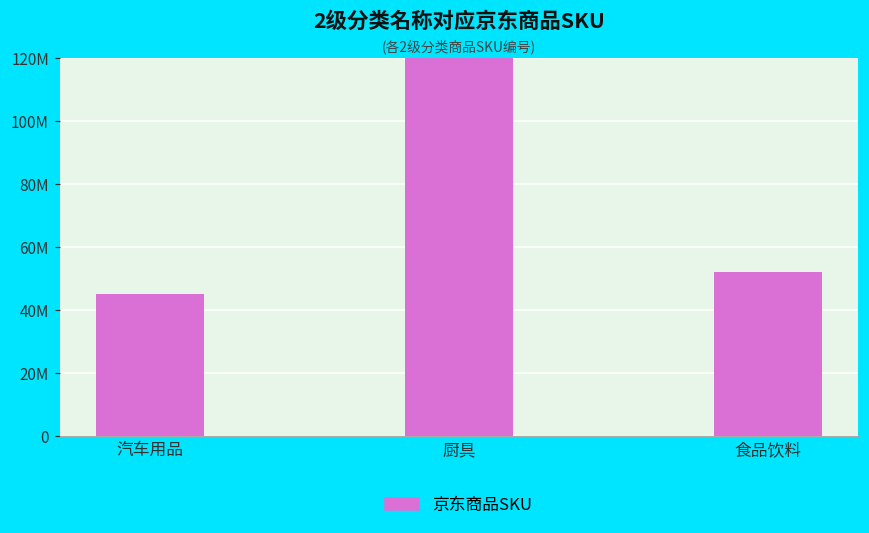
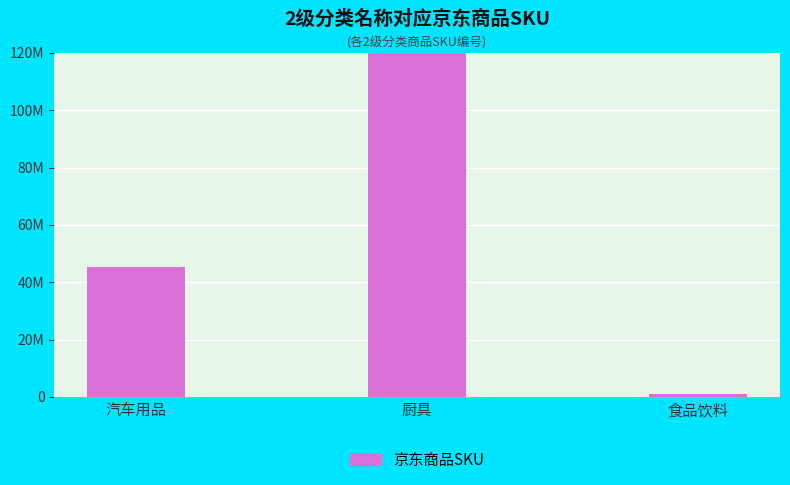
  {
    "汽车用品": 45000000,
-   "食品饮料": 52000000
+   "食品饮料": 1000000
  }
